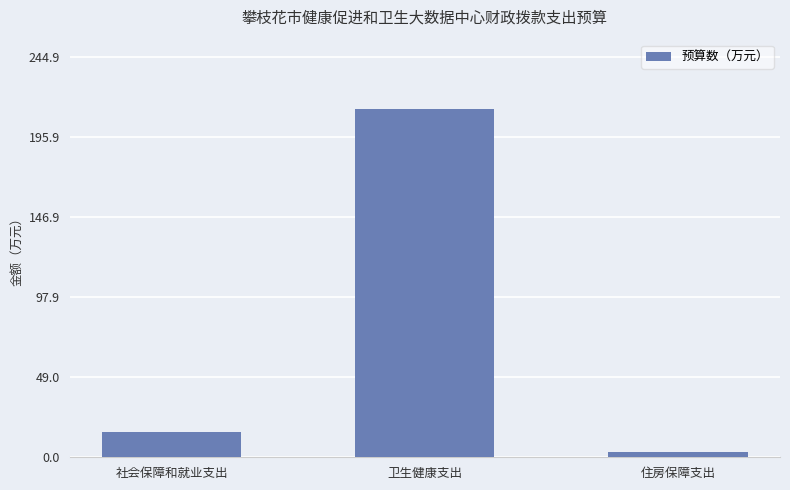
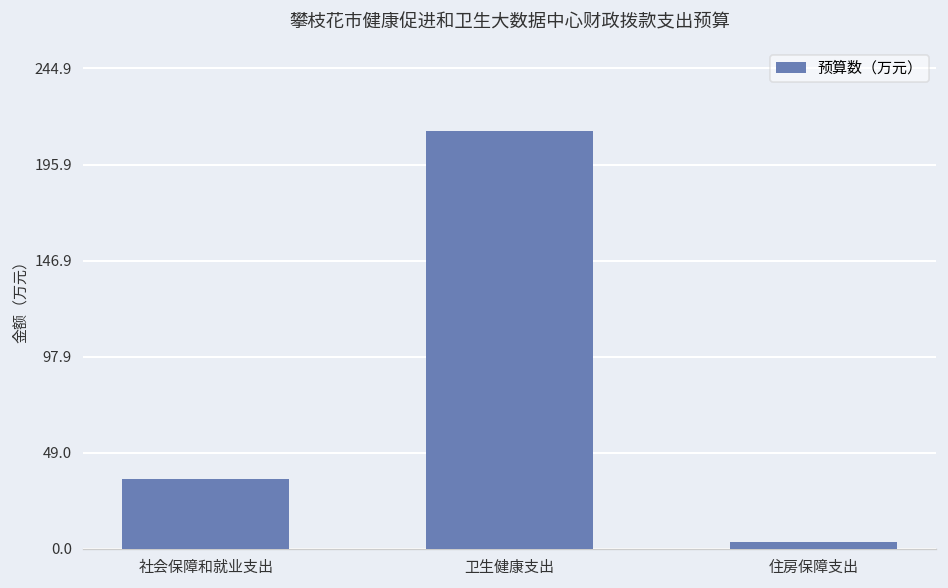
  {
-   "社会保障和就业支出": 16,
+   "社会保障和就业支出": 36,
    "卫生健康支出": 213,
    "住房保障支出": 3
  }
